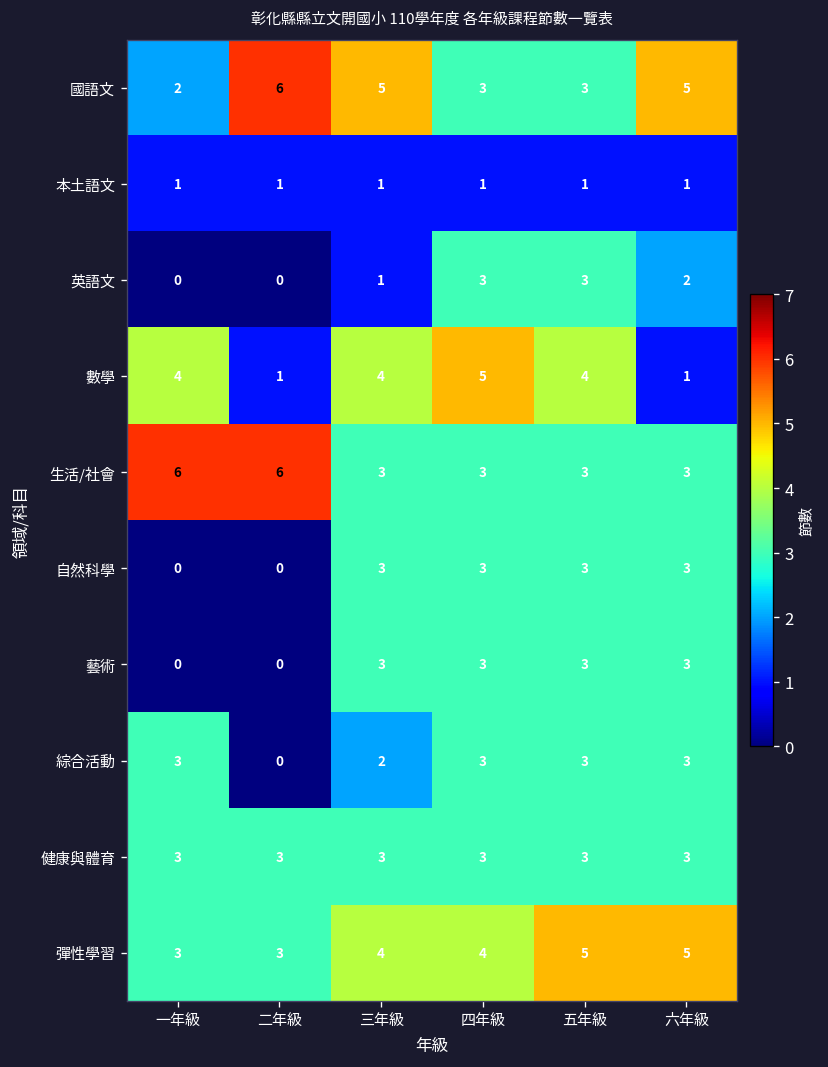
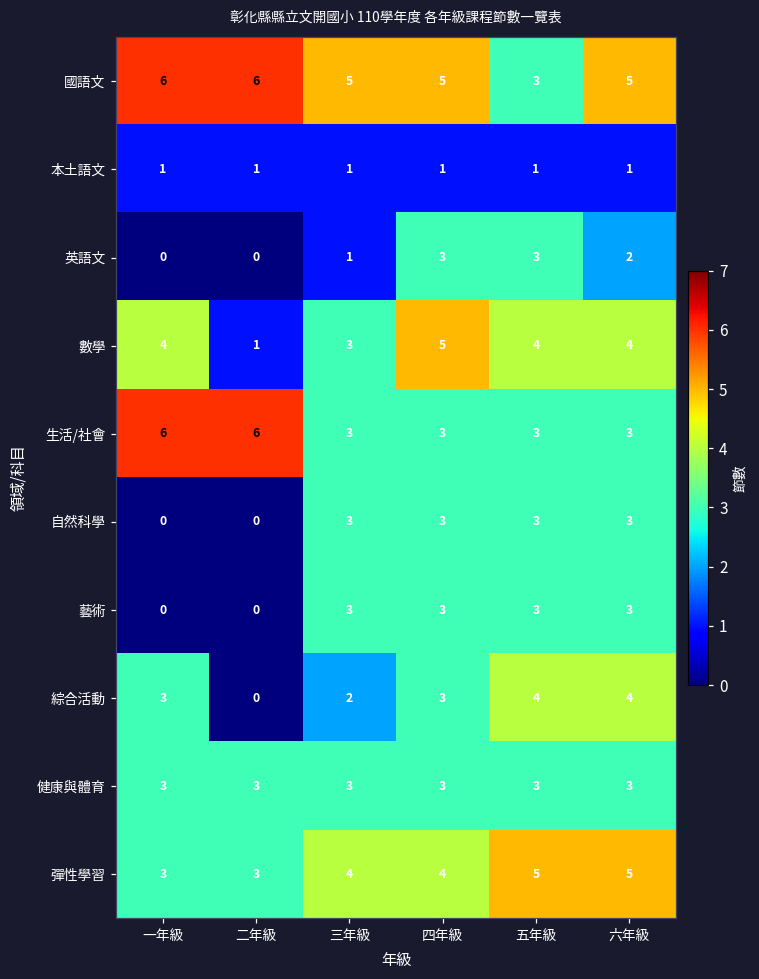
  {
    "國語文": {
-     "一年級": 2,
+     "一年級": 6,
      "二年級": 6,
      "三年級": 5,
-     "四年級": 3,
+     "四年級": 5,
      "五年級": 3,
      "六年級": 5
    },
    "本土語文": {
      "一年級": 1,
      "二年級": 1,
      "三年級": 1,
      "四年級": 1,
      "五年級": 1,
      "六年級": 1
    },
    "英語文": {
      "一年級": 0,
      "二年級": 0,
      "三年級": 1,
      "四年級": 3,
      "五年級": 3,
      "六年級": 2
    },
    "數學": {
      "一年級": 4,
      "二年級": 1,
-     "三年級": 4,
+     "三年級": 3,
      "四年級": 5,
      "五年級": 4,
-     "六年級": 1
+     "六年級": 4
    },
    "生活/社會": {
      "一年級": 6,
      "二年級": 6,
      "三年級": 3,
      "四年級": 3,
      "五年級": 3,
      "六年級": 3
    },
    "自然科學": {
      "一年級": 0,
      "二年級": 0,
      "三年級": 3,
      "四年級": 3,
      "五年級": 3,
      "六年級": 3
    },
    "藝術": {
      "一年級": 0,
      "二年級": 0,
      "三年級": 3,
      "四年級": 3,
      "五年級": 3,
      "六年級": 3
    },
    "綜合活動": {
      "一年級": 3,
      "二年級": 0,
      "三年級": 2,
      "四年級": 3,
-     "五年級": 3,
-     "六年級": 3
+     "五年級": 4,
+     "六年級": 4
    },
    "健康與體育": {
      "一年級": 3,
      "二年級": 3,
      "三年級": 3,
      "四年級": 3,
      "五年級": 3,
      "六年級": 3
    },
    "彈性學習": {
      "一年級": 3,
      "二年級": 3,
      "三年級": 4,
      "四年級": 4,
      "五年級": 5,
      "六年級": 5
    }
  }
